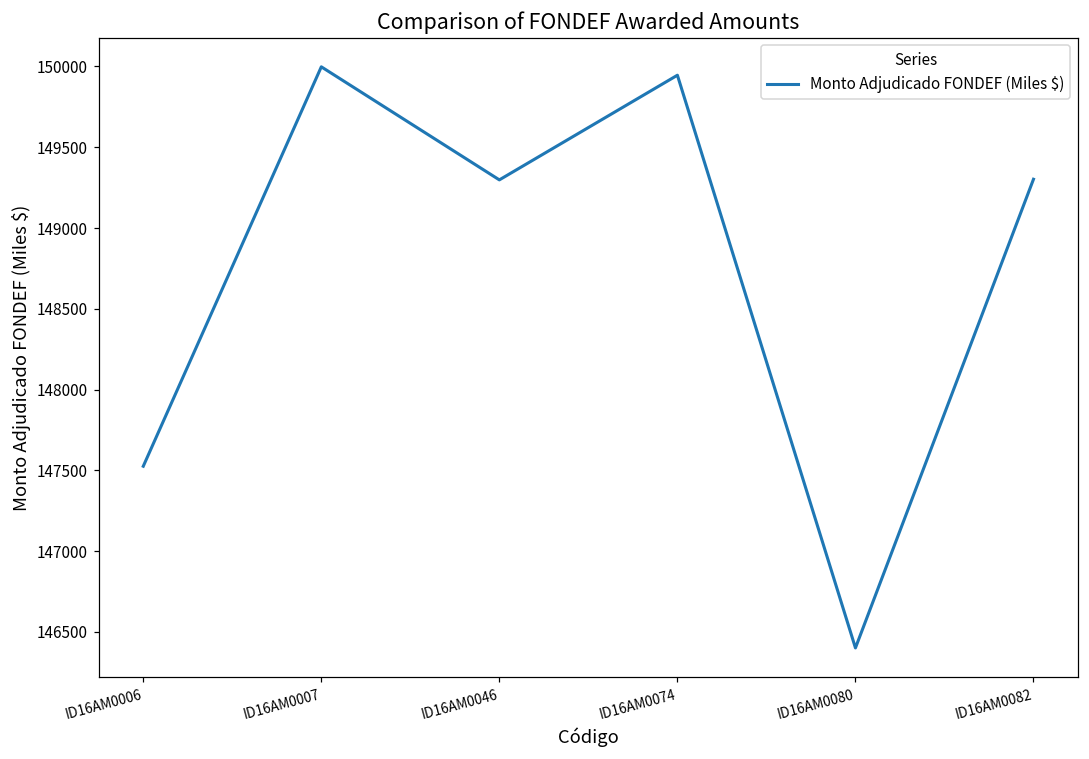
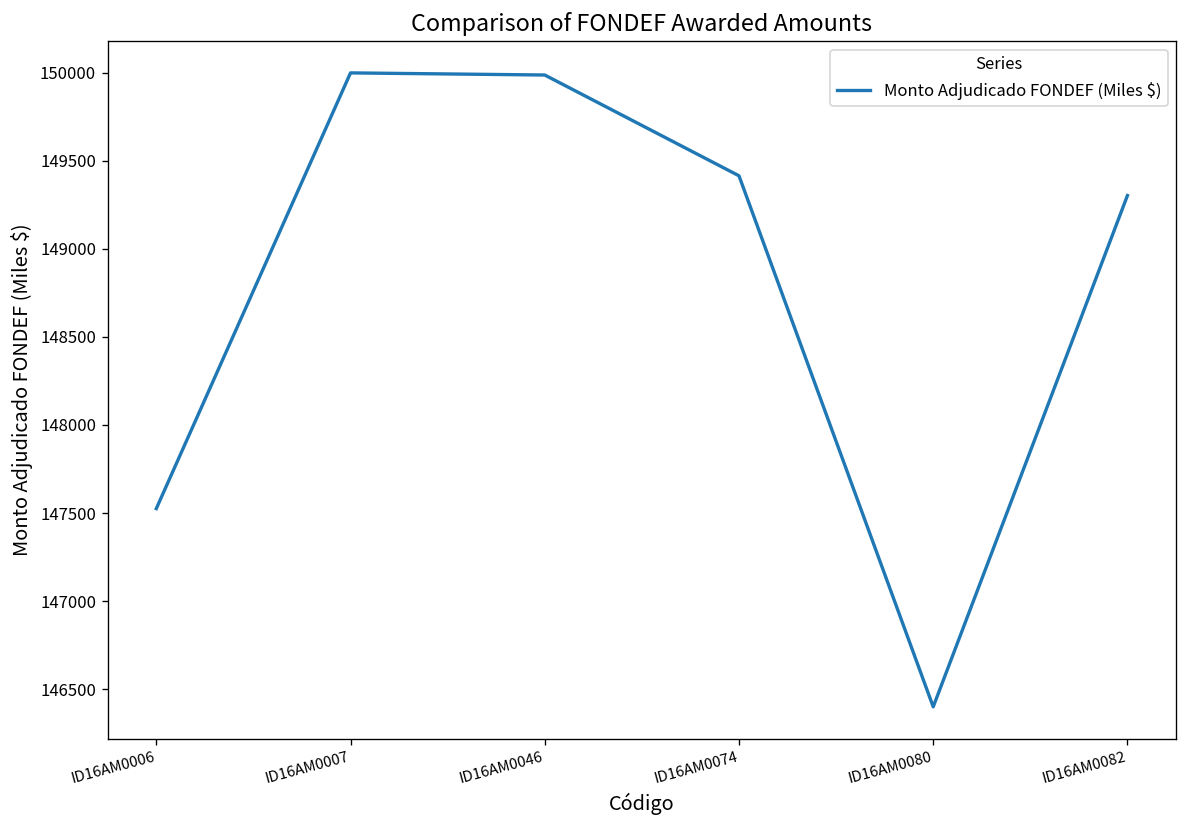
  {
    "ID16AM0006": 147530,
    "ID16AM0007": 150000,
-   "ID16AM0046": 149300,
-   "ID16AM0074": 149950,
+   "ID16AM0046": 149990,
+   "ID16AM0074": 149410,
    "ID16AM0080": 146400,
    "ID16AM0082": 149300
  }
